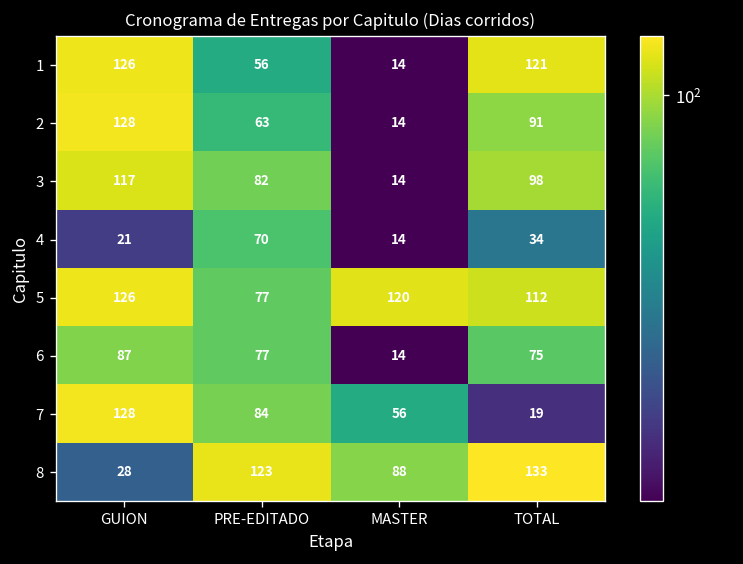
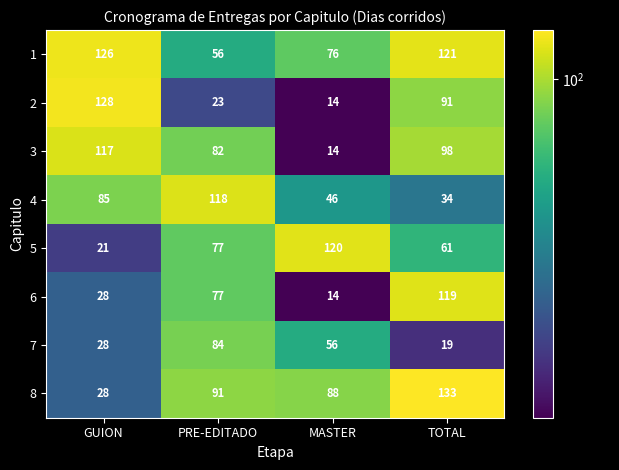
  {
    "1": {
      "GUION": 126,
      "PRE-EDITADO": 56,
-     "MASTER": 14,
+     "MASTER": 76,
      "TOTAL": 121
    },
    "2": {
      "GUION": 128,
-     "PRE-EDITADO": 63,
+     "PRE-EDITADO": 23,
      "MASTER": 14,
      "TOTAL": 91
    },
    "3": {
      "GUION": 117,
      "PRE-EDITADO": 82,
      "MASTER": 14,
      "TOTAL": 98
    },
    "4": {
-     "GUION": 21,
-     "PRE-EDITADO": 70,
-     "MASTER": 14,
+     "GUION": 85,
+     "PRE-EDITADO": 118,
+     "MASTER": 46,
      "TOTAL": 34
    },
    "5": {
-     "GUION": 126,
+     "GUION": 21,
      "PRE-EDITADO": 77,
      "MASTER": 120,
-     "TOTAL": 112
+     "TOTAL": 61
    },
    "6": {
-     "GUION": 87,
+     "GUION": 28,
      "PRE-EDITADO": 77,
      "MASTER": 14,
-     "TOTAL": 75
+     "TOTAL": 119
    },
    "7": {
-     "GUION": 128,
+     "GUION": 28,
      "PRE-EDITADO": 84,
      "MASTER": 56,
      "TOTAL": 19
    },
    "8": {
      "GUION": 28,
-     "PRE-EDITADO": 123,
+     "PRE-EDITADO": 91,
      "MASTER": 88,
      "TOTAL": 133
    }
  }
